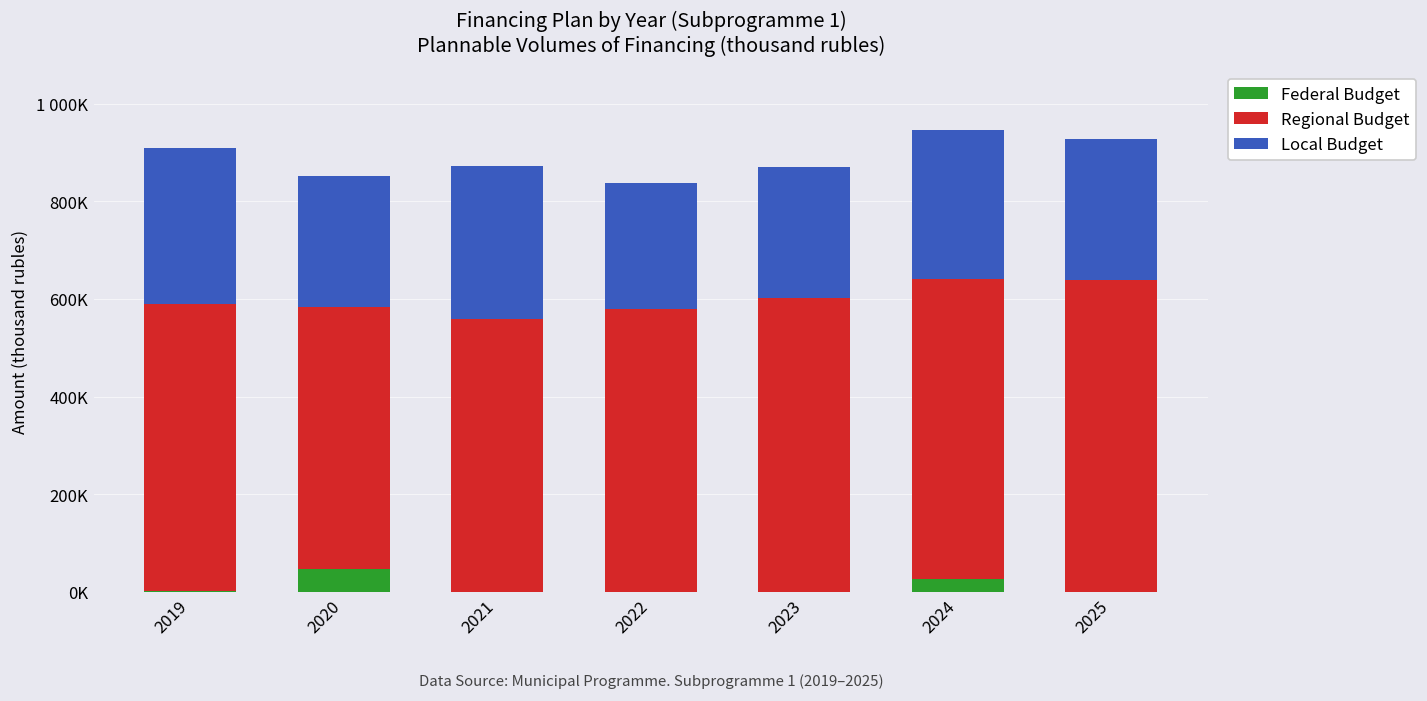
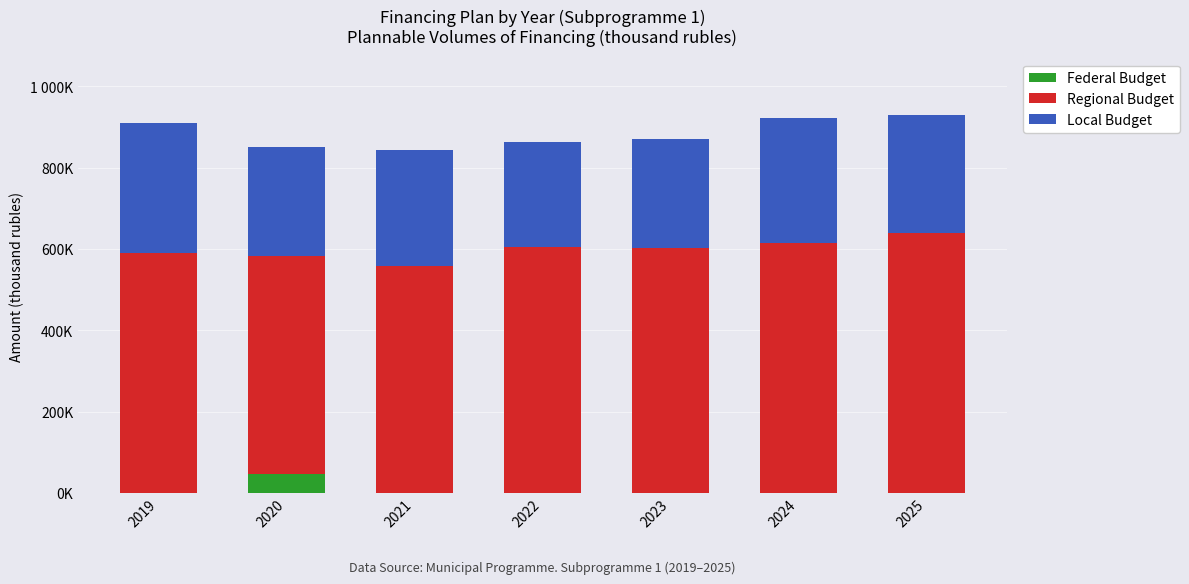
  {
    "Federal Budget": {
      "2020": 50000,
      "2021": 0,
      "2022": 0,
      "2023": 0,
-     "2024": 30000,
+     "2024": 0,
      "2025": 0
    },
    "Regional Budget": {
      "2019": 590000,
      "2020": 540000,
      "2021": 560000,
-     "2022": 580000,
+     "2022": 610000,
      "2023": 600000,
      "2024": 620000,
      "2025": 640000
    },
    "Local Budget": {
      "2019": 320000,
      "2020": 270000,
-     "2021": 310000,
+     "2021": 280000,
      "2022": 260000,
      "2023": 270000,
      "2024": 310000,
      "2025": 290000
    }
  }
